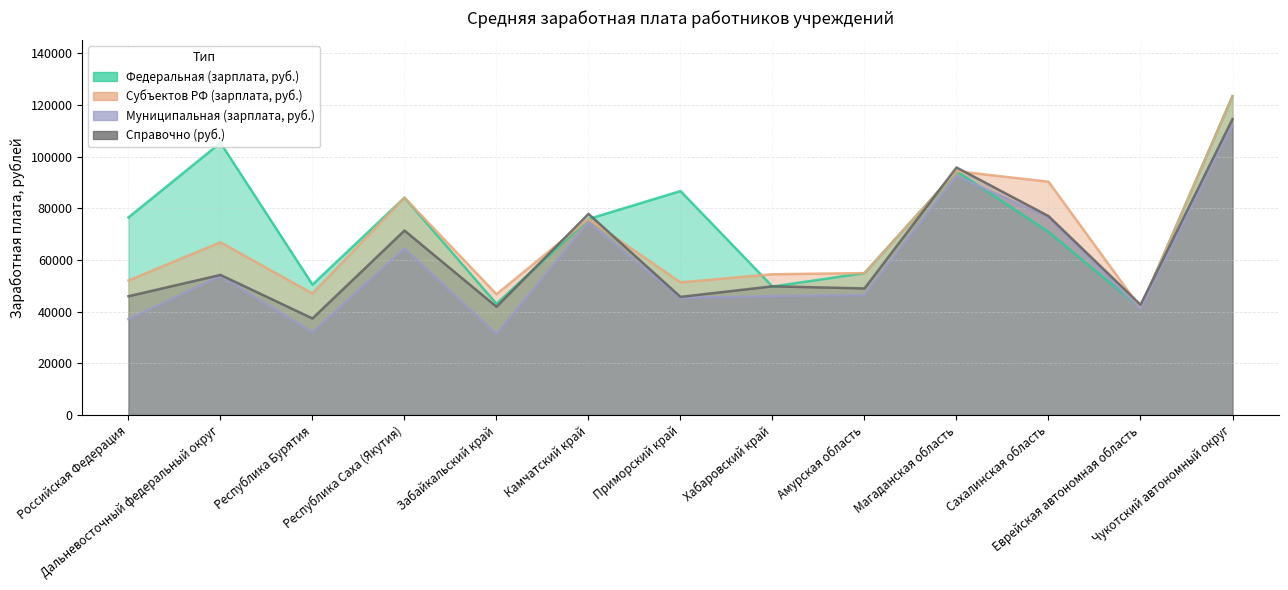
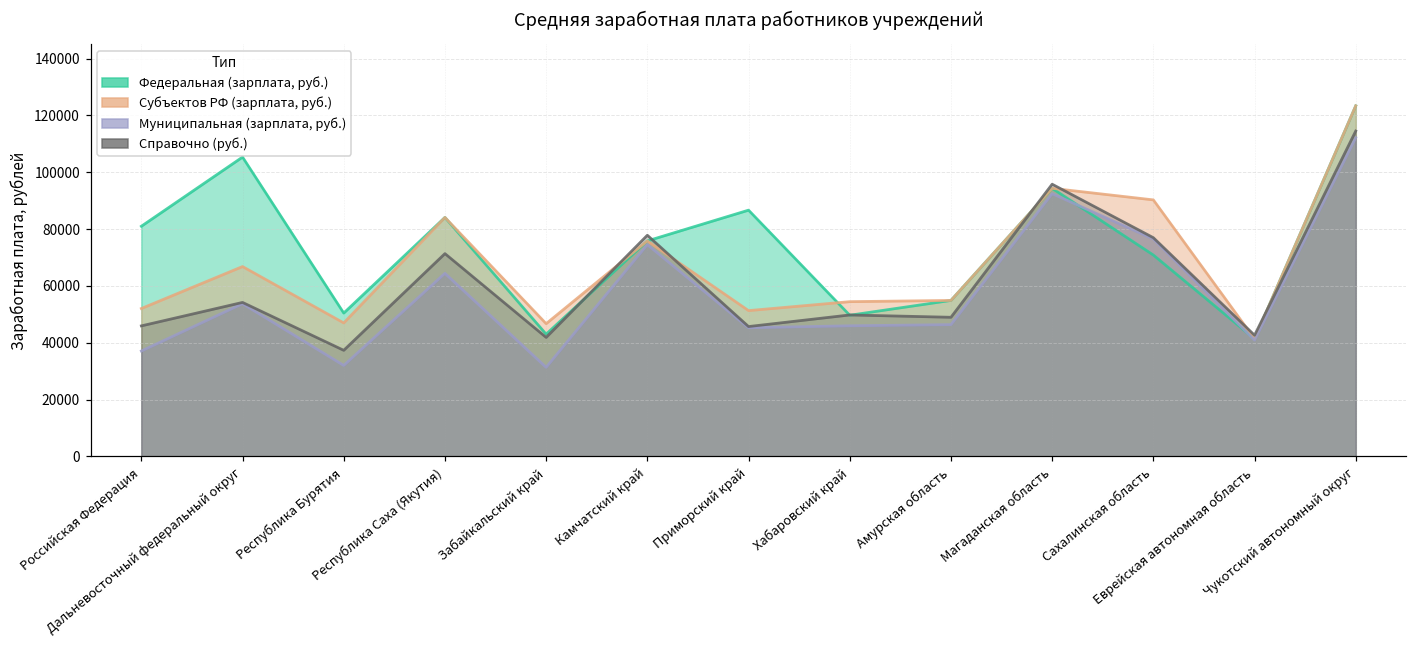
  {
    "Федеральная (зарплата, руб.)": {
-     "Российская Федерация": 76000,
+     "Российская Федерация": 81000,
      "Республика Бурятия": 50000,
      "Забайкальский край": 43000,
      "Приморский край": 87000,
      "Сахалинская область": 71000
    }
  }
